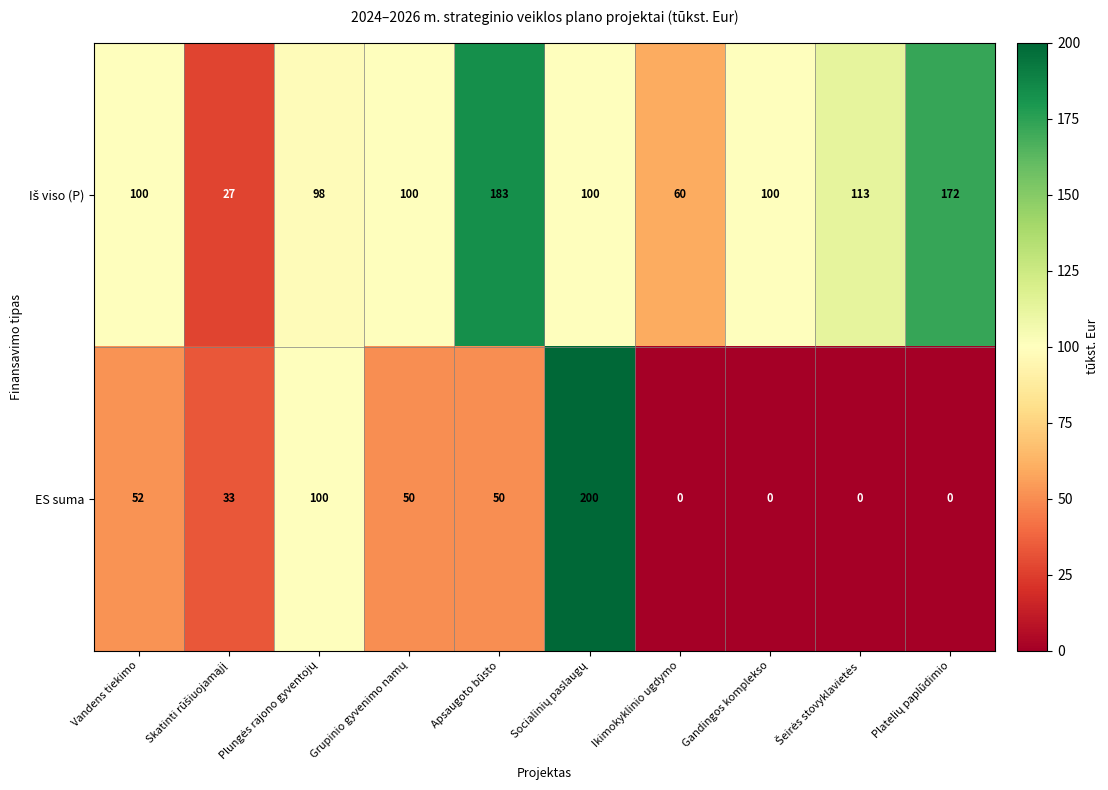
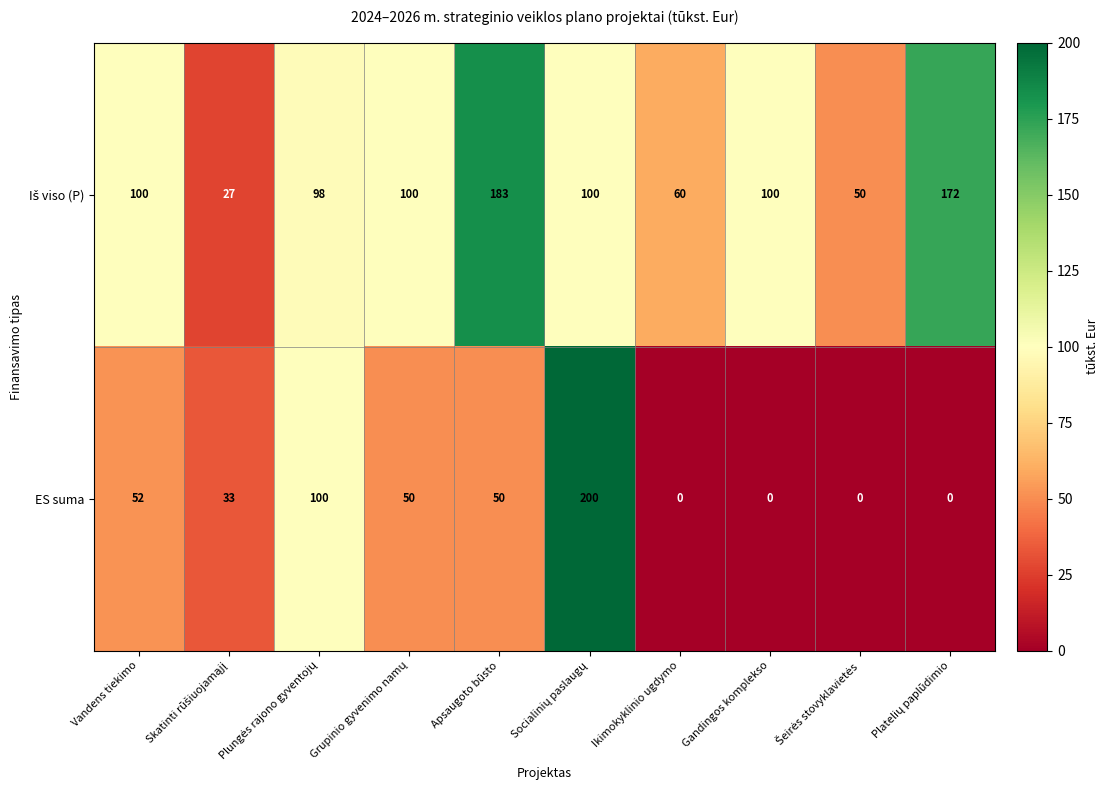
  {
    "Iš viso (P)": {
      "Vandens tiekimo": 100,
      "Skatinti rūšiuojamąjį": 27,
      "Plungės rajono gyventojų": 98,
      "Grupinio gyvenimo namų": 100,
      "Apsaugoto būsto": 183,
      "Socialinių paslaugų": 100,
      "Ikimokyklinio ugdymo": 60,
      "Gandingos komplekso": 100,
-     "Šeirės stovyklavietės": 113,
+     "Šeirės stovyklavietės": 50,
      "Platelių paplūdimio": 172
    },
    "ES suma": {
      "Vandens tiekimo": 52,
      "Skatinti rūšiuojamąjį": 33,
      "Plungės rajono gyventojų": 100,
      "Grupinio gyvenimo namų": 50,
      "Apsaugoto būsto": 50,
      "Socialinių paslaugų": 200,
      "Ikimokyklinio ugdymo": 0,
      "Gandingos komplekso": 0,
      "Šeirės stovyklavietės": 0,
      "Platelių paplūdimio": 0
    }
  }
